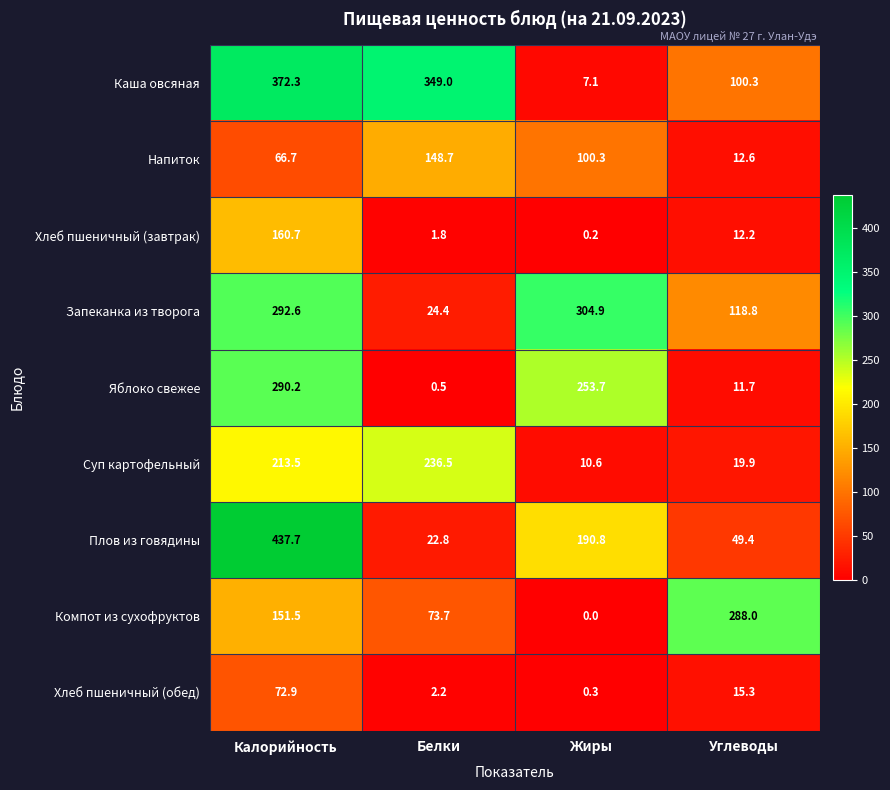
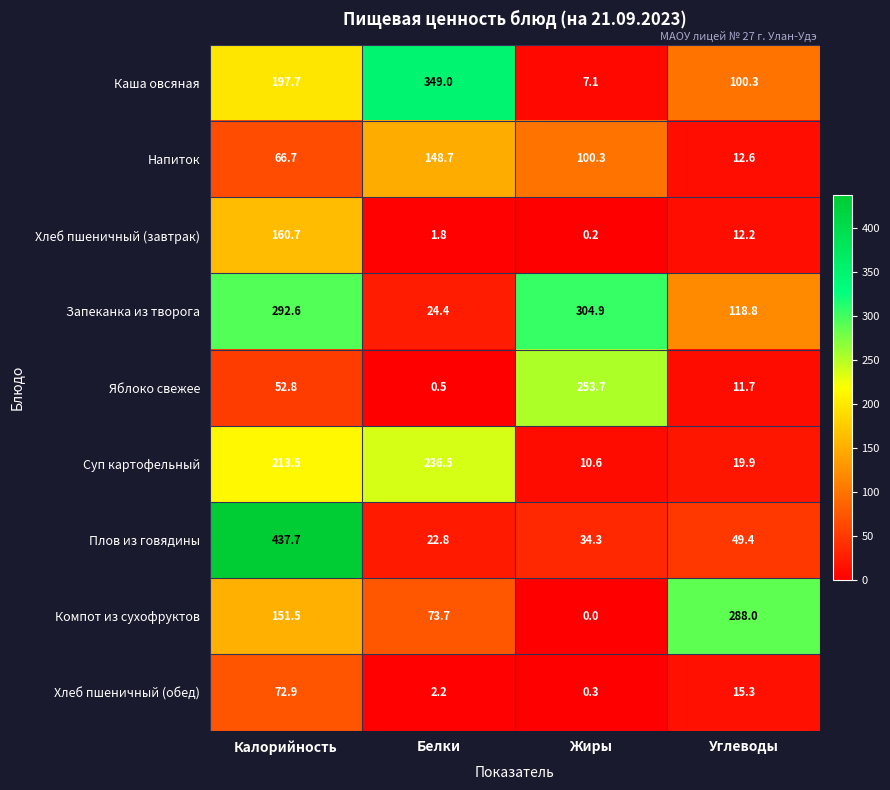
  {
    "Каша овсяная": {
-     "Калорийность": 372.3,
+     "Калорийность": 197.7,
      "Белки": 349.0,
      "Жиры": 7.1,
      "Углеводы": 100.3
    },
    "Напиток": {
      "Калорийность": 66.7,
      "Белки": 148.7,
      "Жиры": 100.3,
      "Углеводы": 12.6
    },
    "Хлеб пшеничный (завтрак)": {
      "Калорийность": 160.7,
      "Белки": 1.8,
      "Жиры": 0.2,
      "Углеводы": 12.2
    },
    "Запеканка из творога": {
      "Калорийность": 292.6,
      "Белки": 24.4,
      "Жиры": 304.9,
      "Углеводы": 118.8
    },
    "Яблоко свежее": {
-     "Калорийность": 290.2,
+     "Калорийность": 52.8,
      "Белки": 0.5,
      "Жиры": 253.7,
      "Углеводы": 11.7
    },
    "Суп картофельный": {
      "Калорийность": 213.5,
      "Белки": 236.5,
      "Жиры": 10.6,
      "Углеводы": 19.9
    },
    "Плов из говядины": {
      "Калорийность": 437.7,
      "Белки": 22.8,
-     "Жиры": 190.8,
+     "Жиры": 34.3,
      "Углеводы": 49.4
    },
    "Компот из сухофруктов": {
      "Калорийность": 151.5,
      "Белки": 73.7,
      "Жиры": 0.0,
      "Углеводы": 288.0
    },
    "Хлеб пшеничный (обед)": {
      "Калорийность": 72.9,
      "Белки": 2.2,
      "Жиры": 0.3,
      "Углеводы": 15.3
    }
  }
